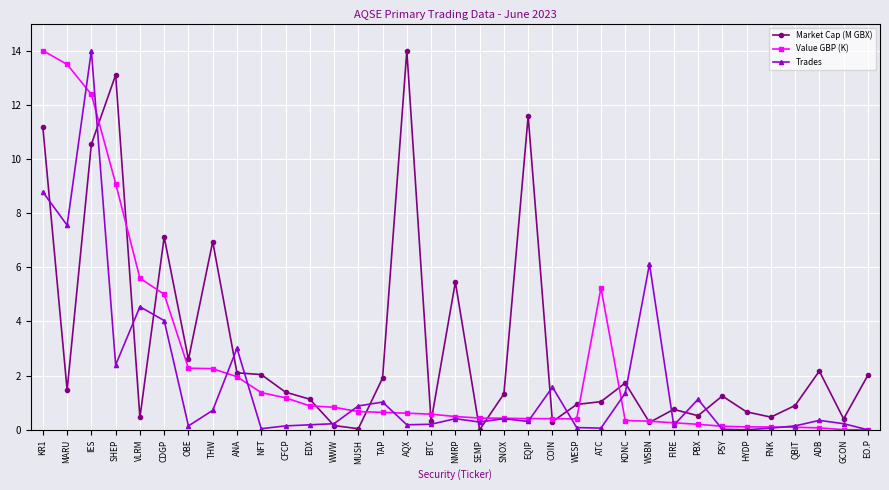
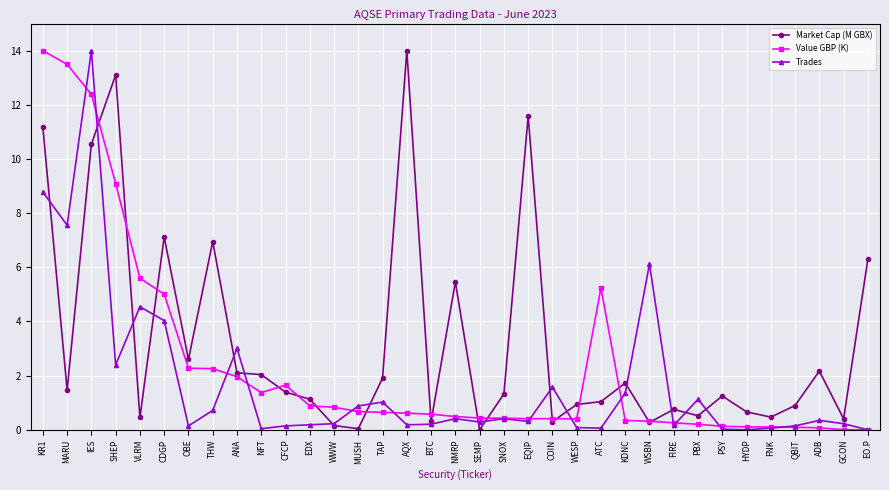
  {
    "Market Cap (M GBX)": {
      "KR1": 11.2,
      "MARU": 1.5,
      "IES": 10.5,
      "SHEP": 13.1,
      "VLRM": 0.5,
      "CDGP": 7.1,
      "OBE": 2.6,
      "THW": 6.9,
      "ANA": 2.1,
      "NFT": 2.0,
      "CFCP": 1.4,
      "EDX": 1.1,
      "MUSH": 0.0,
      "TAP": 1.9,
      "AQX": 14.0,
      "BTC": 0.3,
      "NMRP": 5.5,
      "SEMP": 0.0,
      "SNOX": 1.3,
      "EQIP": 11.6,
      "COIN": 0.3,
      "WESP": 0.9,
      "ATC": 1.0,
      "KDNC": 1.7,
      "FIRE": 0.8,
      "PBX": 0.5,
      "PSY": 1.2,
      "HYDP": 0.7,
      "FNK": 0.5,
      "QBIT": 0.9,
      "ADB": 2.2,
      "GCON": 0.4,
-     "EO.P": 2.0
+     "EO.P": 6.3
    },
    "Value GBP (K)": {
      "KR1": 14.0,
      "MARU": 13.5,
      "IES": 12.4,
      "SHEP": 9.1,
      "VLRM": 5.6,
      "CDGP": 5.0,
      "OBE": 2.3,
      "THW": 2.3,
      "ANA": 2.0,
      "NFT": 1.4,
-     "CFCP": 1.2,
+     "CFCP": 1.6,
      "EDX": 0.9,
      "WWW": 0.8,
      "MUSH": 0.7,
      "TAP": 0.6,
      "AQX": 0.6,
      "BTC": 0.6,
      "SEMP": 0.4,
      "EQIP": 0.4,
      "COIN": 0.4,
      "WESP": 0.4,
      "ATC": 5.2,
      "KDNC": 0.3,
      "FIRE": 0.3,
      "PBX": 0.2,
      "PSY": 0.1,
      "HYDP": 0.1,
      "ADB": 0.1,
      "GCON": 0.0
    },
    "Trades": {
      "KR1": 8.8,
      "MARU": 7.6,
      "IES": 14.0,
      "SHEP": 2.4,
      "VLRM": 4.5,
      "CDGP": 4.0,
      "OBE": 0.1,
      "THW": 0.7,
      "ANA": 3.0,
      "NFT": 0.0,
      "CFCP": 0.1,
      "EDX": 0.2,
      "MUSH": 0.9,
      "TAP": 1.0,
      "AQX": 0.2,
      "BTC": 0.2,
      "SEMP": 0.3,
      "EQIP": 0.3,
      "COIN": 1.6,
      "WESP": 0.1,
      "ATC": 0.1,
      "KDNC": 1.4,
      "WSBN": 6.1,
      "FIRE": 0.2,
      "PBX": 1.1,
      "PSY": 0.0,
      "HYDP": 0.0,
      "ADB": 0.3,
      "GCON": 0.2
    }
  }
